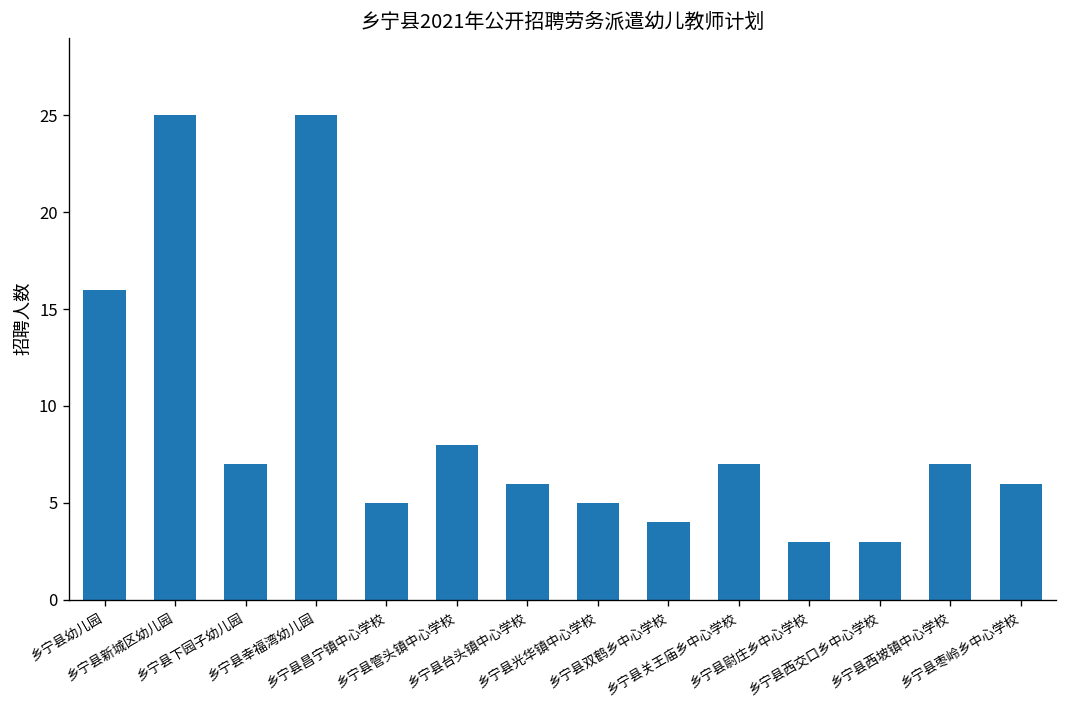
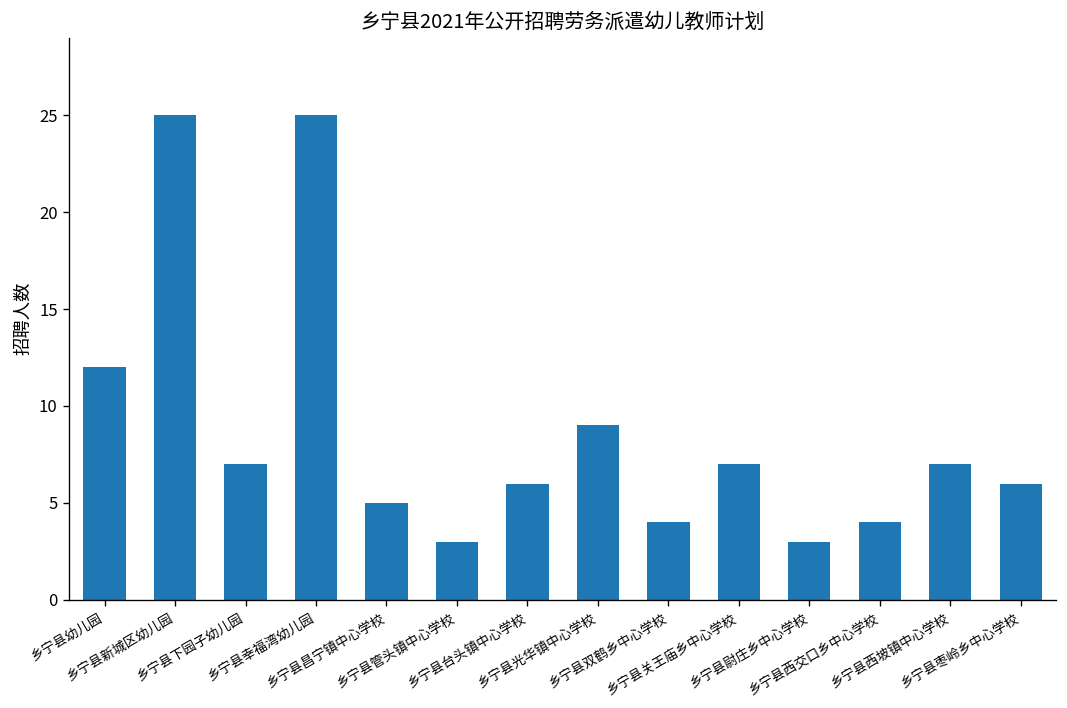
  {
-   "乡宁县幼儿园": 16,
+   "乡宁县幼儿园": 12,
    "乡宁县新城区幼儿园": 25,
    "乡宁县下园子幼儿园": 7,
    "乡宁县幸福湾幼儿园": 25,
    "乡宁县昌宁镇中心学校": 5,
-   "乡宁县管头镇中心学校": 8,
+   "乡宁县管头镇中心学校": 3,
    "乡宁县台头镇中心学校": 6,
-   "乡宁县光华镇中心学校": 5,
+   "乡宁县光华镇中心学校": 9,
    "乡宁县双鹤乡中心学校": 4,
    "乡宁县关王庙乡中心学校": 7,
    "乡宁县尉庄乡中心学校": 3,
-   "乡宁县西交口乡中心学校": 3,
+   "乡宁县西交口乡中心学校": 4,
    "乡宁县西坡镇中心学校": 7,
    "乡宁县枣岭乡中心学校": 6
  }
